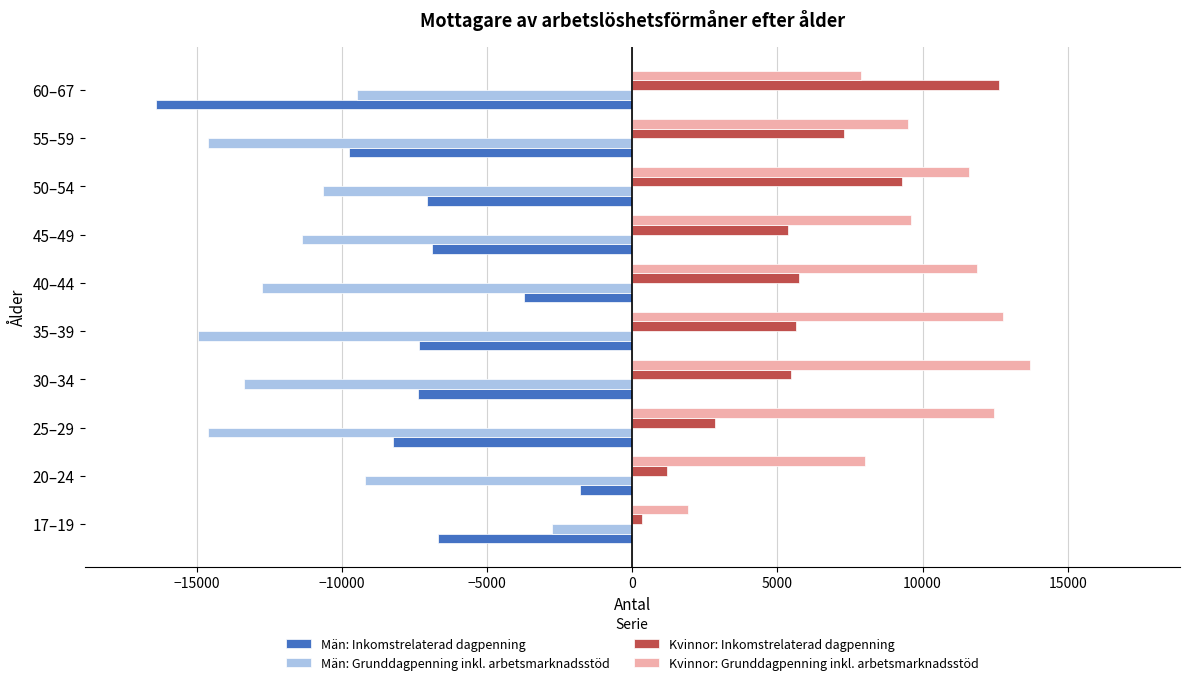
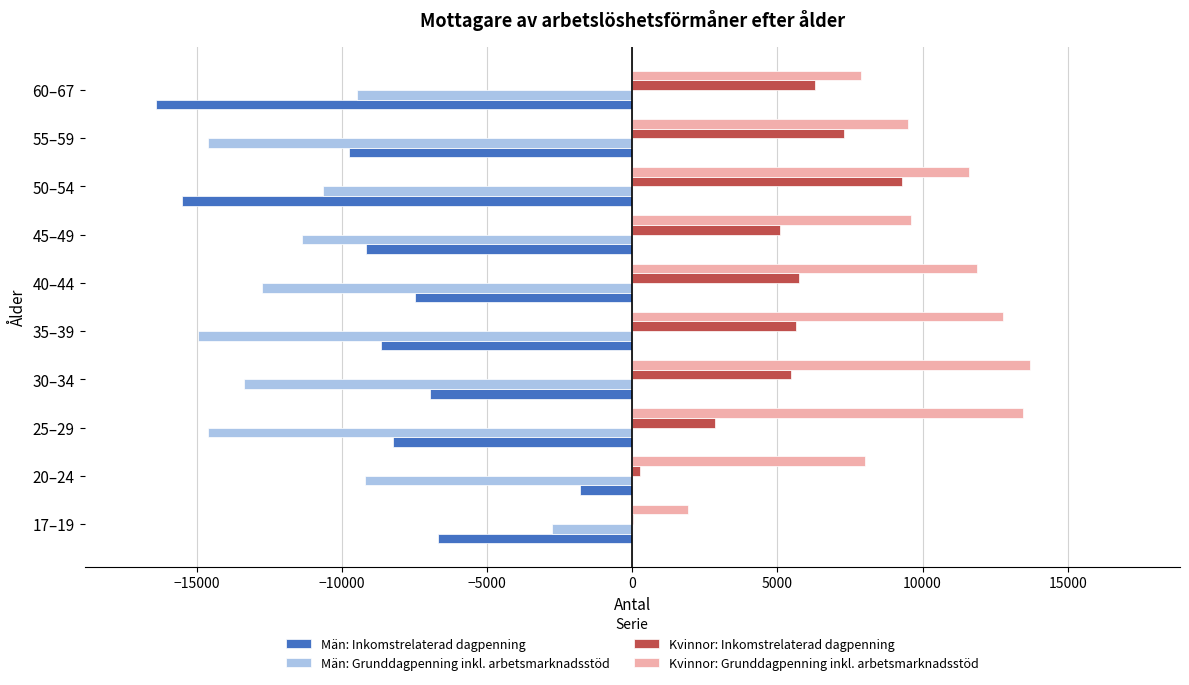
  {
    "Män: Inkomstrelaterad dagpenning": {
      "60–67": -16400,
      "55–59": -9700,
-     "50–54": -7100,
-     "45–49": -6900,
-     "40–44": -3700,
-     "35–39": -7300,
-     "30–34": -7400,
+     "50–54": -15500,
+     "45–49": -9200,
+     "40–44": -7500,
+     "35–39": -8700,
+     "30–34": -7000,
      "25–29": -8200,
      "20–24": -1800,
      "17–19": -6700
    },
    "Män: Grunddagpenning inkl. arbetsmarknadsstöd": {
      "60–67": -9500,
      "55–59": -14600,
      "50–54": -10700,
      "45–49": -11400,
      "40–44": -12800,
      "35–39": -15000,
      "30–34": -13400,
      "25–29": -14600,
      "20–24": -9200,
      "17–19": -2700
    },
    "Kvinnor: Inkomstrelaterad dagpenning": {
-     "60–67": 12600,
+     "60–67": 6300,
      "55–59": 7300,
      "50–54": 9300,
-     "45–49": 5400,
+     "45–49": 5100,
      "40–44": 5700,
      "35–39": 5600,
      "30–34": 5500,
      "25–29": 2900,
-     "20–24": 1200,
-     "17–19": 300
+     "20–24": 300,
+     "17–19": 0
    },
    "Kvinnor: Grunddagpenning inkl. arbetsmarknadsstöd": {
      "60–67": 7900,
      "55–59": 9500,
      "50–54": 11600,
      "45–49": 9600,
      "40–44": 11900,
      "35–39": 12800,
      "30–34": 13700,
-     "25–29": 12500,
+     "25–29": 13500,
      "20–24": 8000,
      "17–19": 1900
    }
  }
